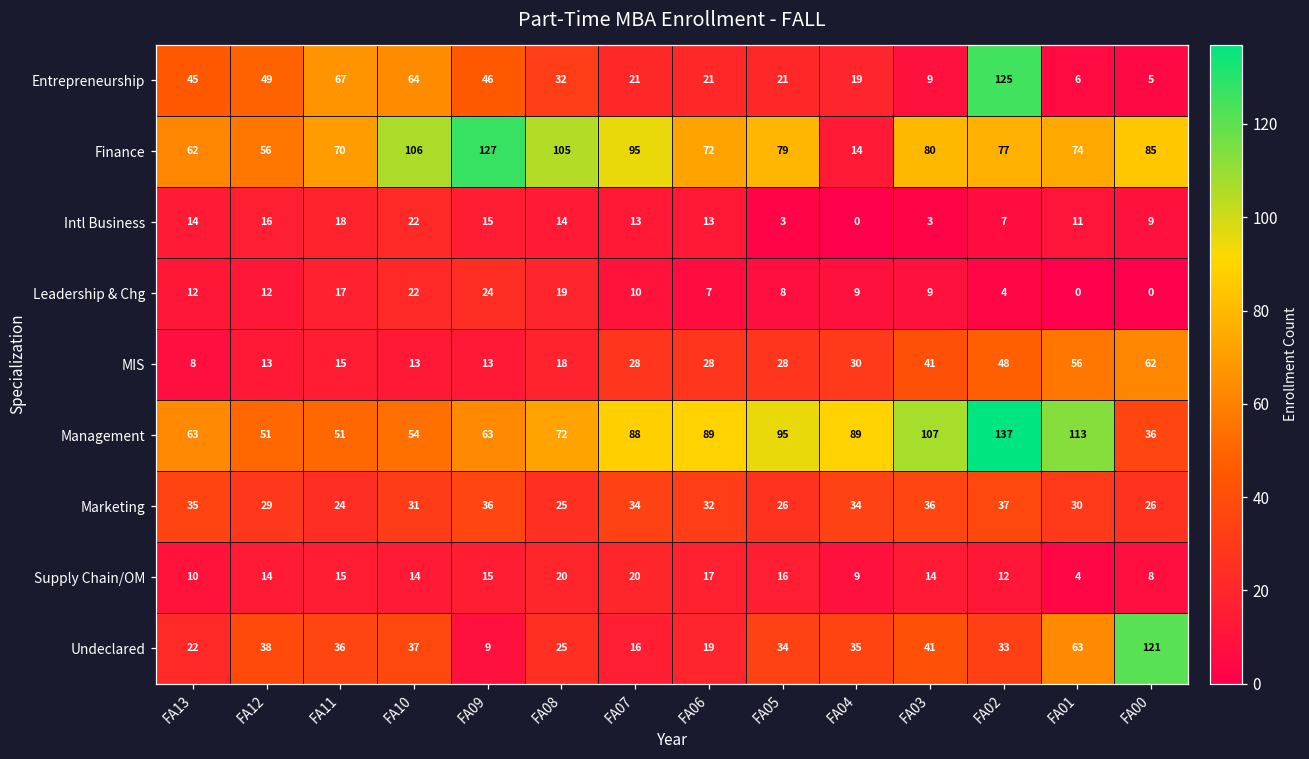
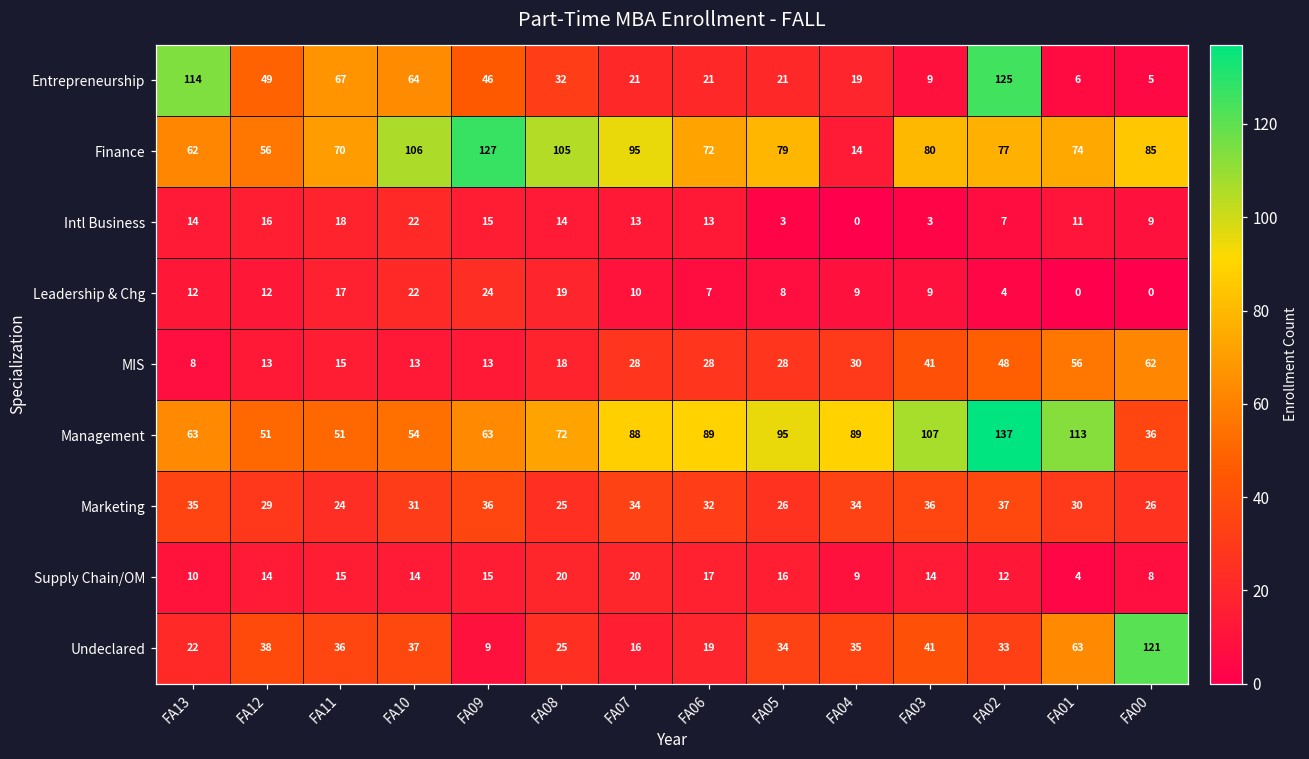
  {
    "Entrepreneurship": {
-     "FA13": 45,
+     "FA13": 114,
      "FA12": 49,
      "FA11": 67,
      "FA10": 64,
      "FA09": 46,
      "FA08": 32,
      "FA07": 21,
      "FA06": 21,
      "FA05": 21,
      "FA04": 19,
      "FA03": 9,
      "FA02": 125,
      "FA01": 6,
      "FA00": 5
    },
    "Finance": {
      "FA13": 62,
      "FA12": 56,
      "FA11": 70,
      "FA10": 106,
      "FA09": 127,
      "FA08": 105,
      "FA07": 95,
      "FA06": 72,
      "FA05": 79,
      "FA04": 14,
      "FA03": 80,
      "FA02": 77,
      "FA01": 74,
      "FA00": 85
    },
    "Intl Business": {
      "FA13": 14,
      "FA12": 16,
      "FA11": 18,
      "FA10": 22,
      "FA09": 15,
      "FA08": 14,
      "FA07": 13,
      "FA06": 13,
      "FA05": 3,
      "FA04": 0,
      "FA03": 3,
      "FA02": 7,
      "FA01": 11,
      "FA00": 9
    },
    "Leadership & Chg": {
      "FA13": 12,
      "FA12": 12,
      "FA11": 17,
      "FA10": 22,
      "FA09": 24,
      "FA08": 19,
      "FA07": 10,
      "FA06": 7,
      "FA05": 8,
      "FA04": 9,
      "FA03": 9,
      "FA02": 4,
      "FA01": 0,
      "FA00": 0
    },
    "MIS": {
      "FA13": 8,
      "FA12": 13,
      "FA11": 15,
      "FA10": 13,
      "FA09": 13,
      "FA08": 18,
      "FA07": 28,
      "FA06": 28,
      "FA05": 28,
      "FA04": 30,
      "FA03": 41,
      "FA02": 48,
      "FA01": 56,
      "FA00": 62
    },
    "Management": {
      "FA13": 63,
      "FA12": 51,
      "FA11": 51,
      "FA10": 54,
      "FA09": 63,
      "FA08": 72,
      "FA07": 88,
      "FA06": 89,
      "FA05": 95,
      "FA04": 89,
      "FA03": 107,
      "FA02": 137,
      "FA01": 113,
      "FA00": 36
    },
    "Marketing": {
      "FA13": 35,
      "FA12": 29,
      "FA11": 24,
      "FA10": 31,
      "FA09": 36,
      "FA08": 25,
      "FA07": 34,
      "FA06": 32,
      "FA05": 26,
      "FA04": 34,
      "FA03": 36,
      "FA02": 37,
      "FA01": 30,
      "FA00": 26
    },
    "Supply Chain/OM": {
      "FA13": 10,
      "FA12": 14,
      "FA11": 15,
      "FA10": 14,
      "FA09": 15,
      "FA08": 20,
      "FA07": 20,
      "FA06": 17,
      "FA05": 16,
      "FA04": 9,
      "FA03": 14,
      "FA02": 12,
      "FA01": 4,
      "FA00": 8
    },
    "Undeclared": {
      "FA13": 22,
      "FA12": 38,
      "FA11": 36,
      "FA10": 37,
      "FA09": 9,
      "FA08": 25,
      "FA07": 16,
      "FA06": 19,
      "FA05": 34,
      "FA04": 35,
      "FA03": 41,
      "FA02": 33,
      "FA01": 63,
      "FA00": 121
    }
  }
